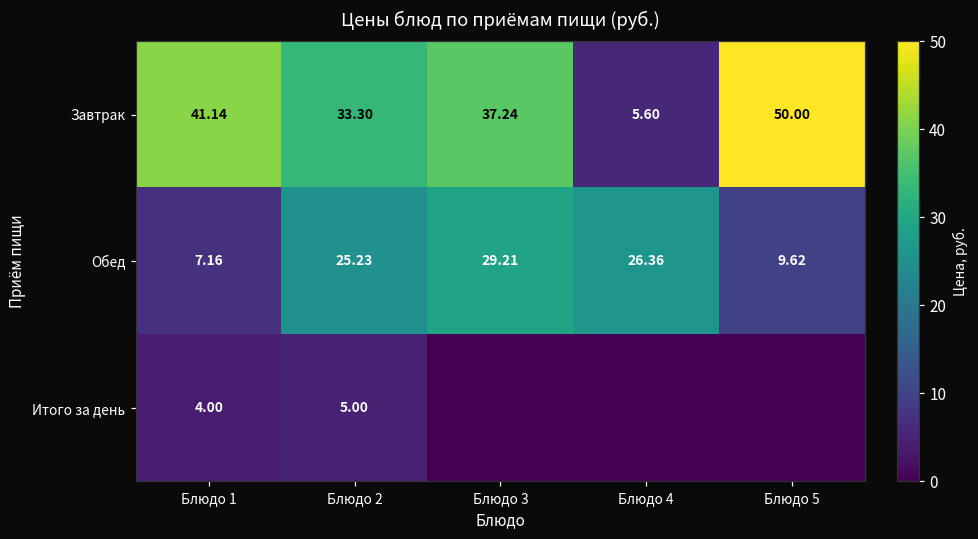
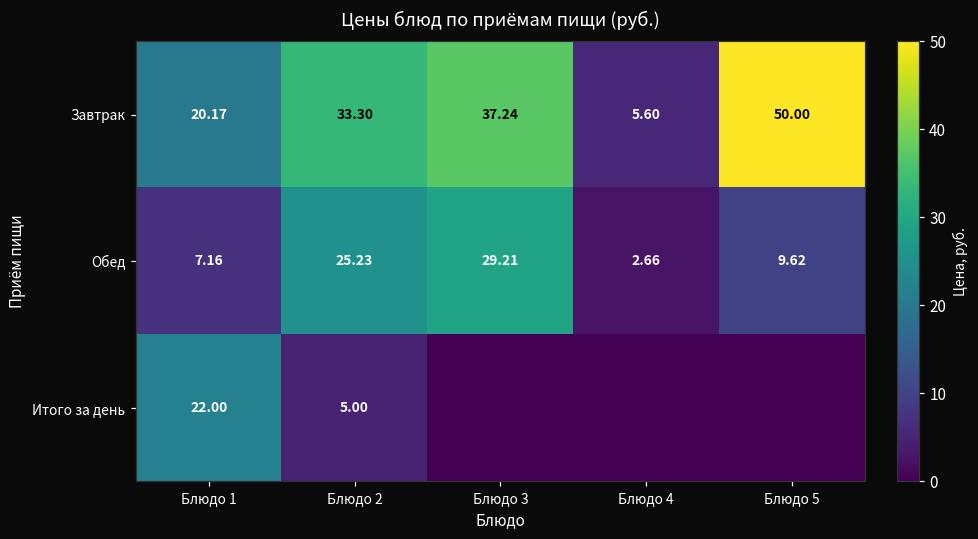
  {
    "Завтрак": {
-     "Блюдо 1": 41.14,
+     "Блюдо 1": 20.17,
      "Блюдо 2": 33.30,
      "Блюдо 3": 37.24,
      "Блюдо 4": 5.60,
      "Блюдо 5": 50.00
    },
    "Обед": {
      "Блюдо 1": 7.16,
      "Блюдо 2": 25.23,
      "Блюдо 3": 29.21,
-     "Блюдо 4": 26.36,
+     "Блюдо 4": 2.66,
      "Блюдо 5": 9.62
    },
    "Итого за день": {
-     "Блюдо 1": 4.00,
+     "Блюдо 1": 22.00,
      "Блюдо 2": 5.00
    }
  }
